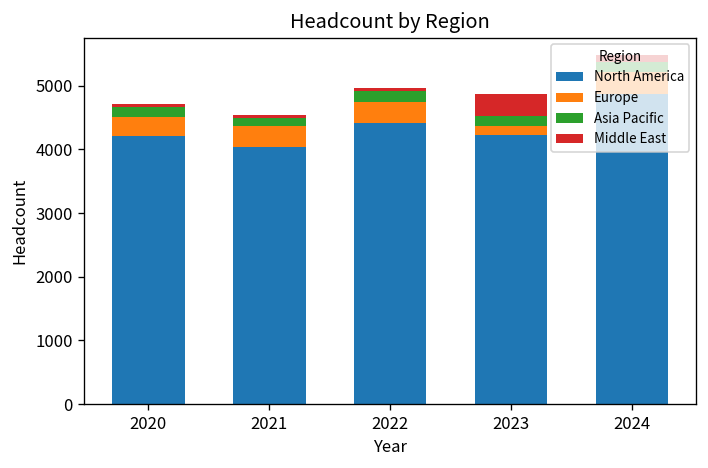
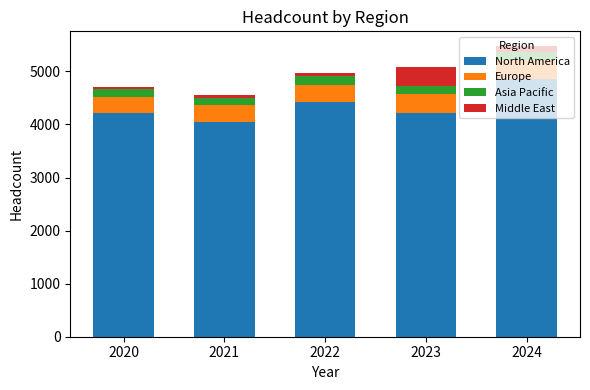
  {
    "North America": {
      "2020": 4200,
      "2021": 4000,
      "2022": 4400,
      "2023": 4200
    },
    "Europe": {
      "2020": 300,
      "2021": 300,
      "2022": 300,
-     "2023": 100
+     "2023": 400
    },
    "Asia Pacific": {
      "2020": 200,
      "2021": 100,
      "2022": 200,
      "2023": 200
    },
    "Middle East": {
      "2020": 100,
      "2021": 0,
      "2022": 100,
      "2023": 400
    }
  }
